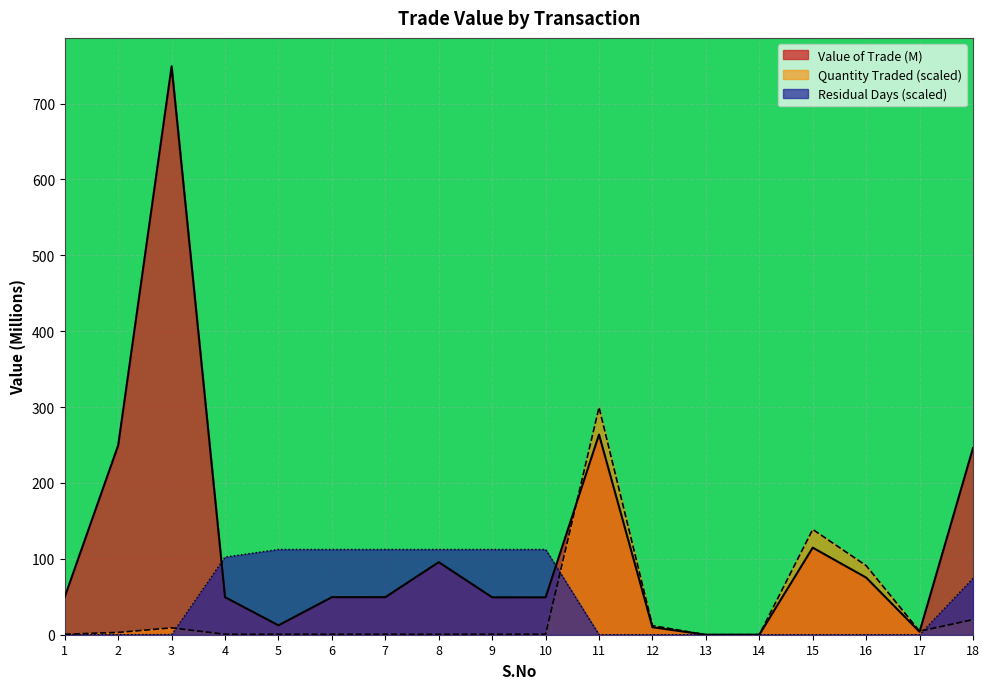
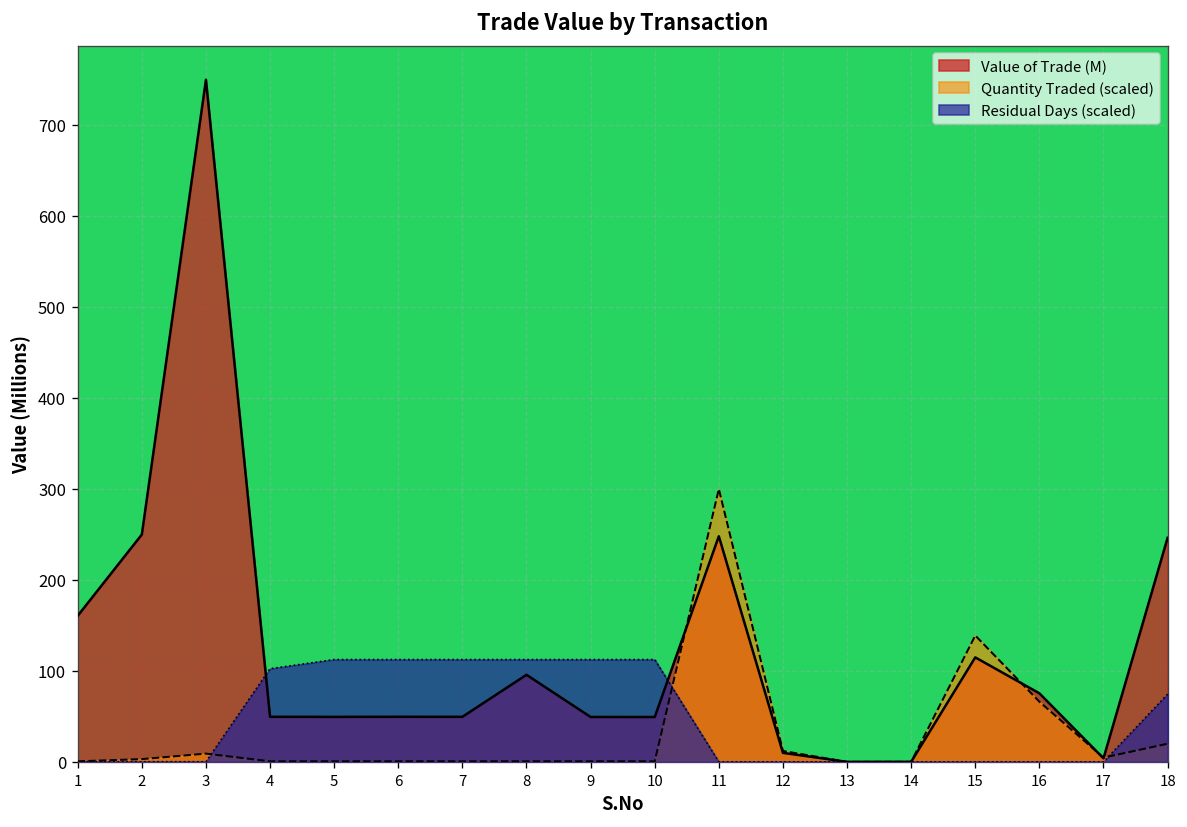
  {
    "Value of Trade (M)": {
-     "1": 50,
+     "1": 160,
      "2": 250,
      "3": 750,
      "4": 50,
-     "5": 10,
+     "5": 50,
      "6": 50,
      "7": 50,
      "8": 100,
      "9": 50,
      "10": 50,
-     "11": 260,
+     "11": 250,
      "15": 110,
      "16": 80,
      "18": 250
    },
    "Quantity Traded (scaled)": {
      "3": 10,
      "4": 0,
      "5": 0,
      "6": 0,
      "7": 0,
      "8": 0,
      "9": 0,
      "10": 0,
      "11": 300,
      "15": 140,
-     "16": 90,
+     "16": 70,
      "18": 20
    },
    "Residual Days (scaled)": {
      "3": 0,
      "4": 100,
      "5": 110,
      "6": 110,
      "7": 110,
      "8": 110,
      "9": 110,
      "10": 110,
      "11": 0,
      "12": 0,
      "15": 0,
      "16": 0,
      "17": 0,
      "18": 70
    }
  }
